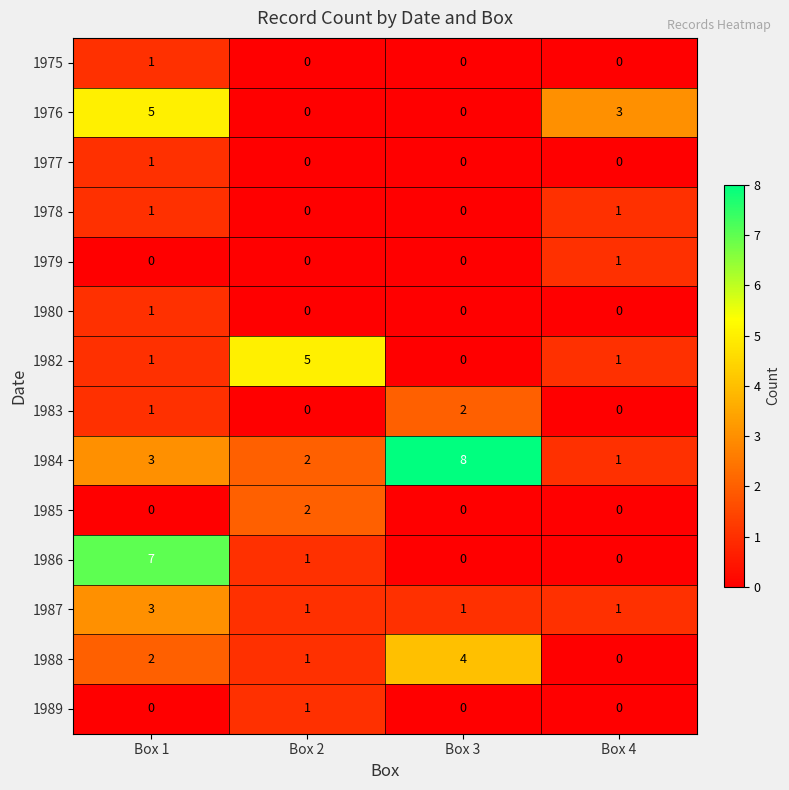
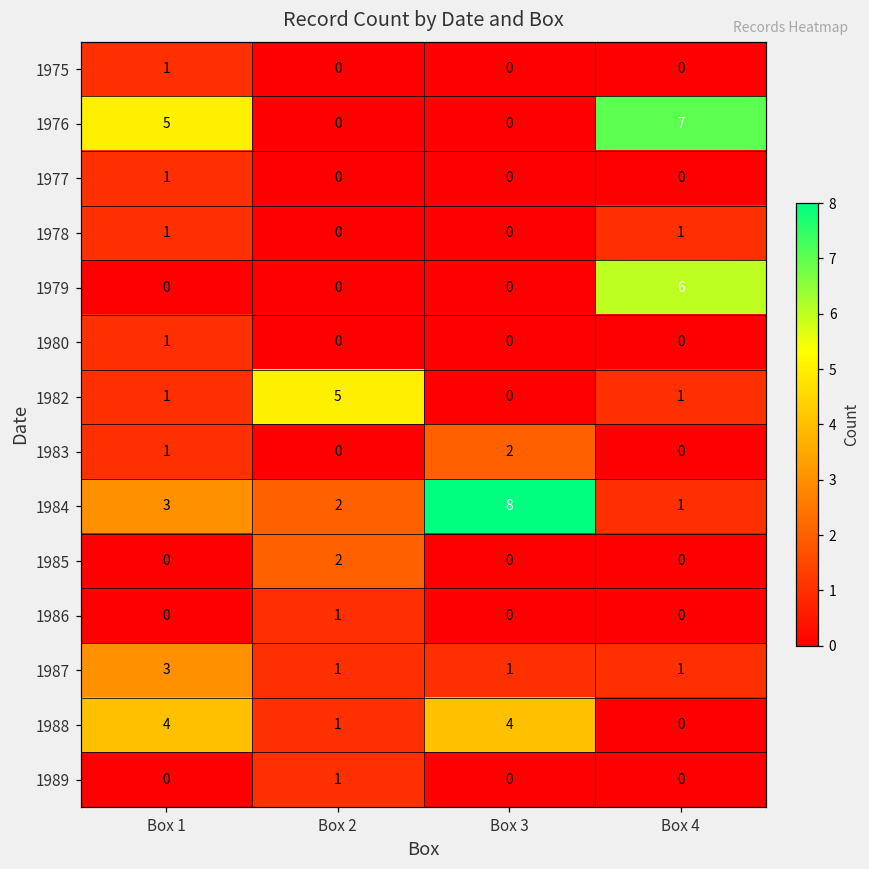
  {
    "1975": {
      "Box 1": 1,
      "Box 2": 0,
      "Box 3": 0,
      "Box 4": 0
    },
    "1976": {
      "Box 1": 5,
      "Box 2": 0,
      "Box 3": 0,
-     "Box 4": 3
+     "Box 4": 7
    },
    "1977": {
      "Box 1": 1,
      "Box 2": 0,
      "Box 3": 0,
      "Box 4": 0
    },
    "1978": {
      "Box 1": 1,
      "Box 2": 0,
      "Box 3": 0,
      "Box 4": 1
    },
    "1979": {
      "Box 1": 0,
      "Box 2": 0,
      "Box 3": 0,
-     "Box 4": 1
+     "Box 4": 6
    },
    "1980": {
      "Box 1": 1,
      "Box 2": 0,
      "Box 3": 0,
      "Box 4": 0
    },
    "1982": {
      "Box 1": 1,
      "Box 2": 5,
      "Box 3": 0,
      "Box 4": 1
    },
    "1983": {
      "Box 1": 1,
      "Box 2": 0,
      "Box 3": 2,
      "Box 4": 0
    },
    "1984": {
      "Box 1": 3,
      "Box 2": 2,
      "Box 3": 8,
      "Box 4": 1
    },
    "1985": {
      "Box 1": 0,
      "Box 2": 2,
      "Box 3": 0,
      "Box 4": 0
    },
    "1986": {
-     "Box 1": 7,
+     "Box 1": 0,
      "Box 2": 1,
      "Box 3": 0,
      "Box 4": 0
    },
    "1987": {
      "Box 1": 3,
      "Box 2": 1,
      "Box 3": 1,
      "Box 4": 1
    },
    "1988": {
-     "Box 1": 2,
+     "Box 1": 4,
      "Box 2": 1,
      "Box 3": 4,
      "Box 4": 0
    },
    "1989": {
      "Box 1": 0,
      "Box 2": 1,
      "Box 3": 0,
      "Box 4": 0
    }
  }
